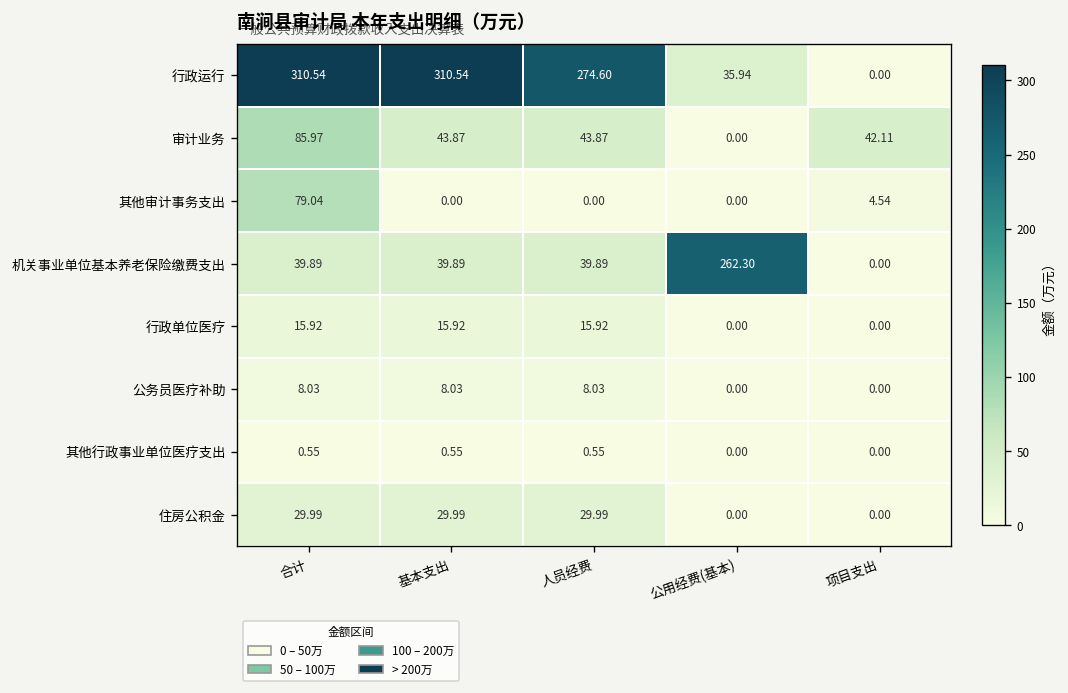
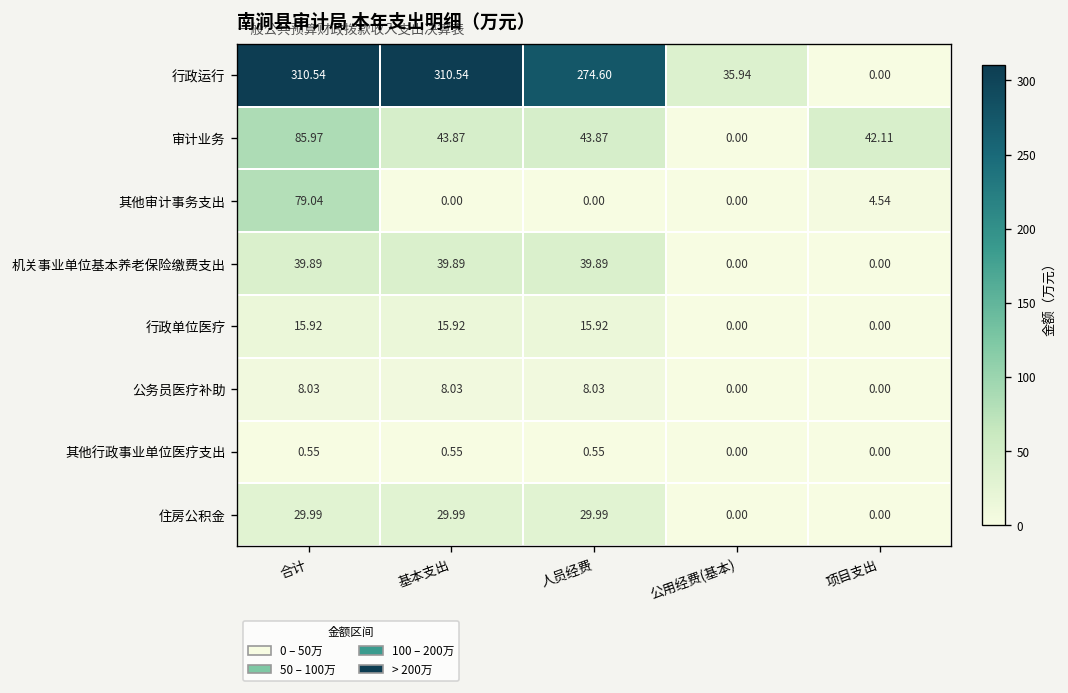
  {
    "行政运行": {
      "合计": 310.54,
      "基本支出": 310.54,
      "人员经费": 274.60,
      "公用经费(基本)": 35.94,
      "项目支出": 0.00
    },
    "审计业务": {
      "合计": 85.97,
      "基本支出": 43.87,
      "人员经费": 43.87,
      "公用经费(基本)": 0.00,
      "项目支出": 42.11
    },
    "其他审计事务支出": {
      "合计": 79.04,
      "基本支出": 0.00,
      "人员经费": 0.00,
      "公用经费(基本)": 0.00,
      "项目支出": 4.54
    },
    "机关事业单位基本养老保险缴费支出": {
      "合计": 39.89,
      "基本支出": 39.89,
      "人员经费": 39.89,
-     "公用经费(基本)": 262.30,
+     "公用经费(基本)": 0.00,
      "项目支出": 0.00
    },
    "行政单位医疗": {
      "合计": 15.92,
      "基本支出": 15.92,
      "人员经费": 15.92,
      "公用经费(基本)": 0.00,
      "项目支出": 0.00
    },
    "公务员医疗补助": {
      "合计": 8.03,
      "基本支出": 8.03,
      "人员经费": 8.03,
      "公用经费(基本)": 0.00,
      "项目支出": 0.00
    },
    "其他行政事业单位医疗支出": {
      "合计": 0.55,
      "基本支出": 0.55,
      "人员经费": 0.55,
      "公用经费(基本)": 0.00,
      "项目支出": 0.00
    },
    "住房公积金": {
      "合计": 29.99,
      "基本支出": 29.99,
      "人员经费": 29.99,
      "公用经费(基本)": 0.00,
      "项目支出": 0.00
    }
  }
